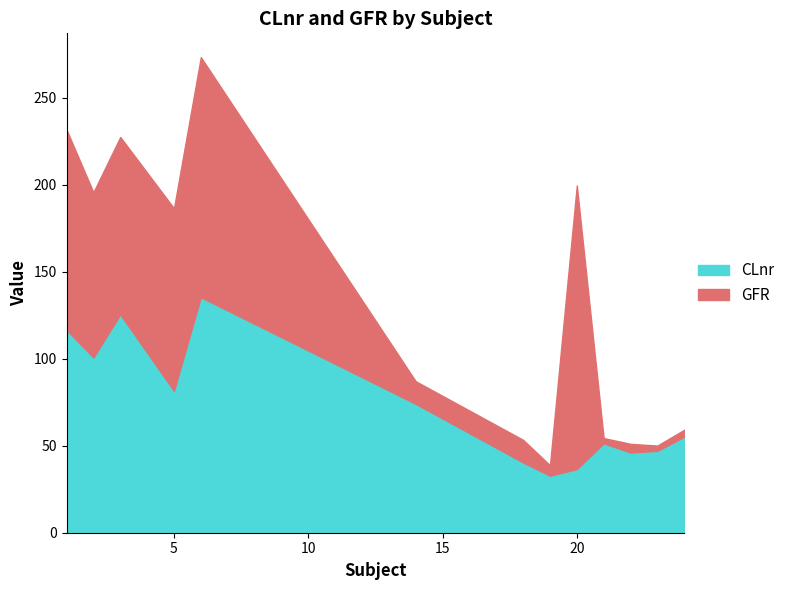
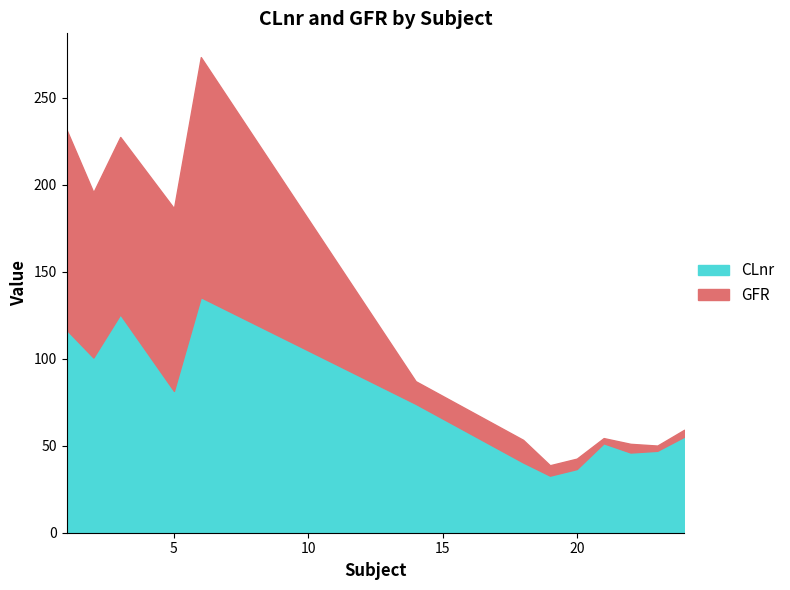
  {
    "GFR": {
      "5": 105,
-     "20": 163
+     "20": 6
    }
  }
